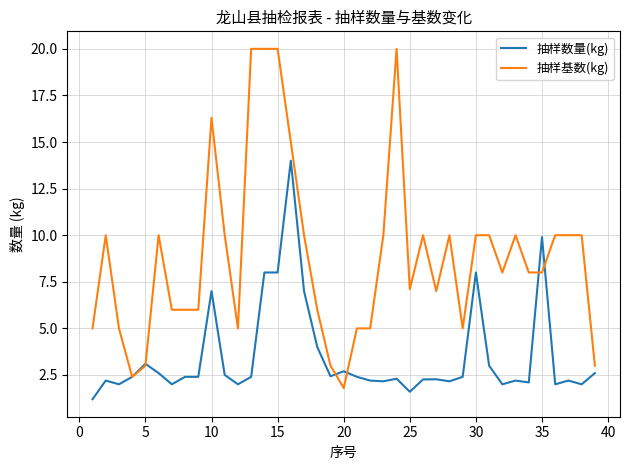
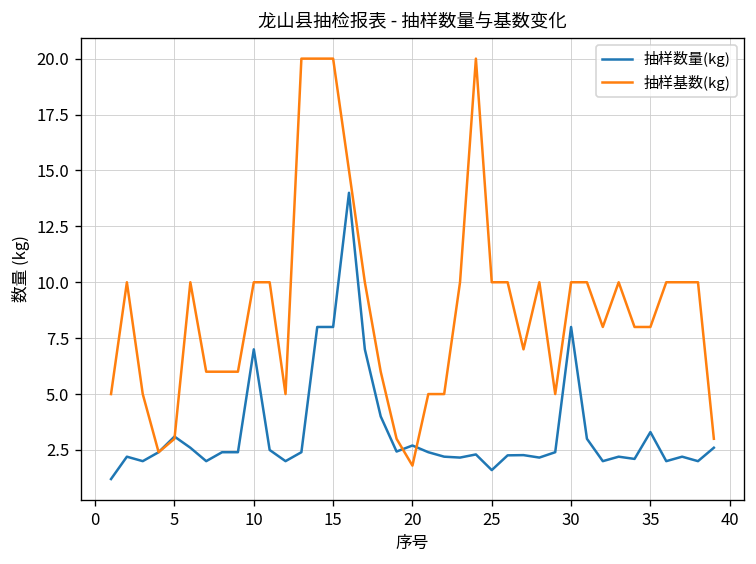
  {
    "抽样数量(kg)": {
      "10": 7.0,
      "15": 8.0,
      "20": 2.7,
      "25": 1.6,
      "30": 8.0,
-     "35": 9.9
+     "35": 3.3
    },
    "抽样基数(kg)": {
-     "10": 16.3,
+     "10": 10.0,
      "15": 20.0,
      "20": 1.8,
-     "25": 7.1,
+     "25": 10.0,
      "30": 10.0,
      "35": 8.0
    }
  }
